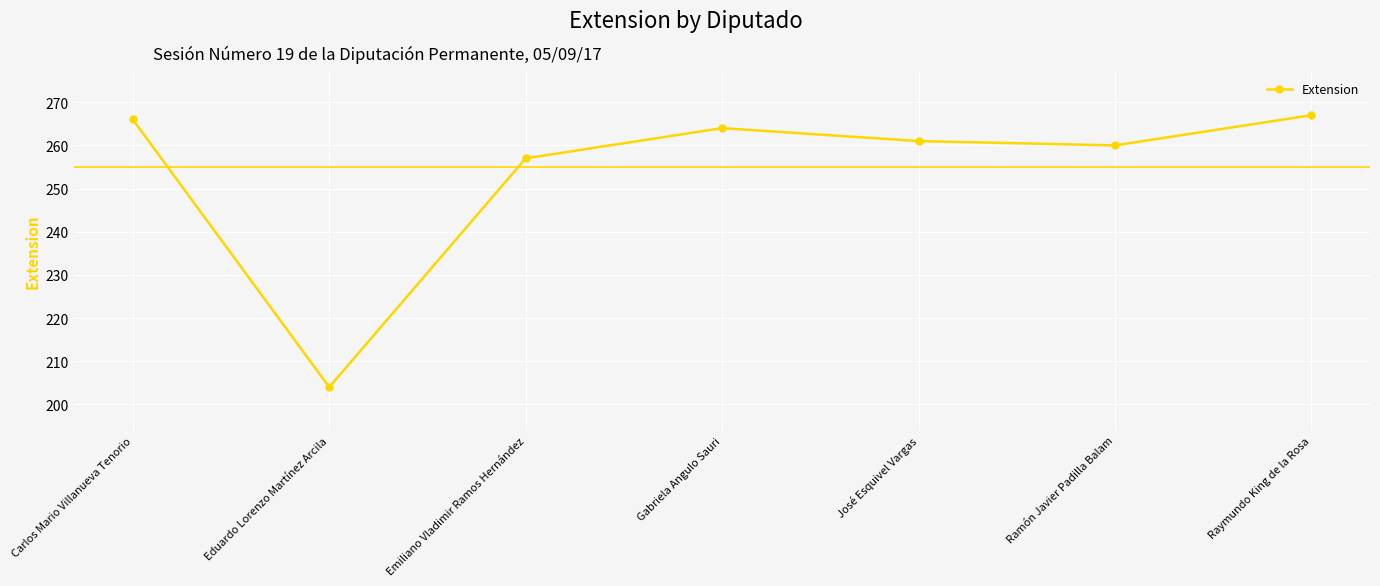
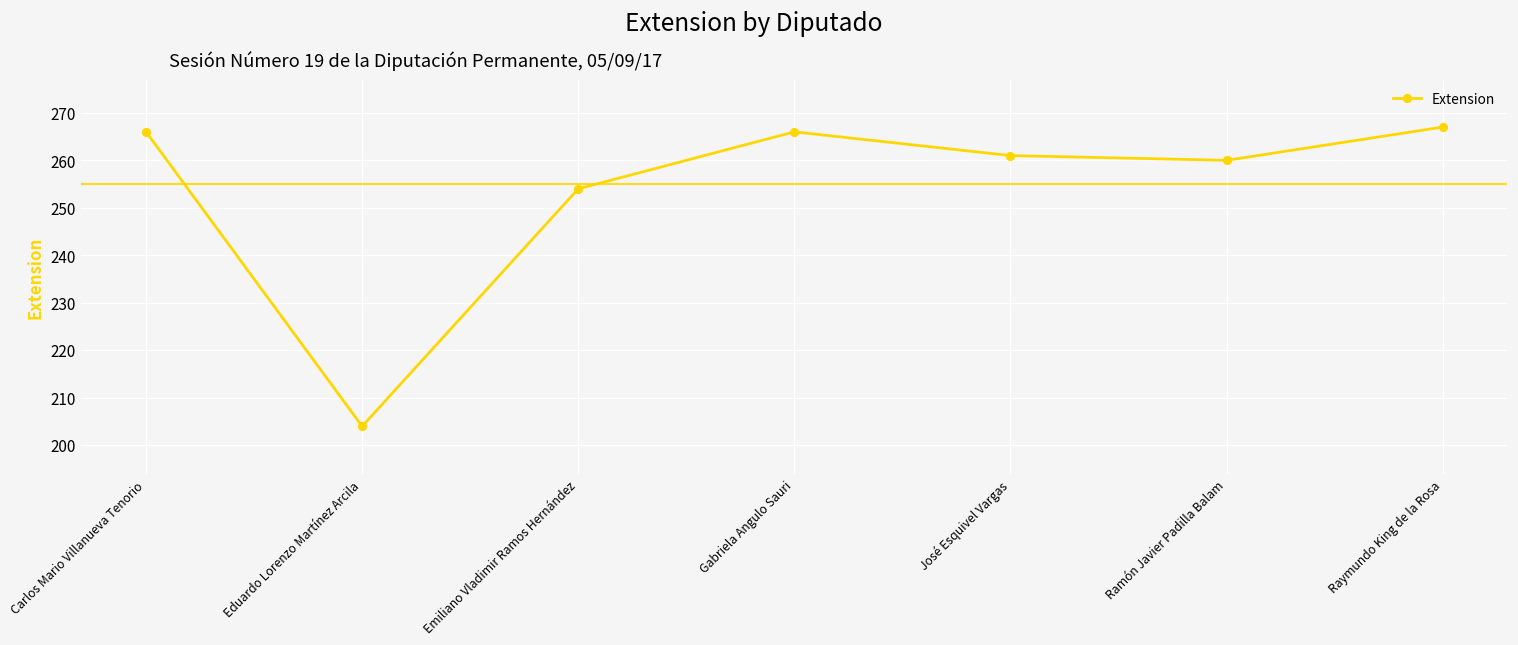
  {
    "Carlos Mario Villanueva Tenorio": 266,
    "Eduardo Lorenzo Martínez Arcila": 204,
-   "Emiliano Vladimir Ramos Hernández": 257,
-   "Gabriela Angulo Sauri": 264,
+   "Emiliano Vladimir Ramos Hernández": 254,
+   "Gabriela Angulo Sauri": 266,
    "José Esquivel Vargas": 261,
    "Ramón Javier Padilla Balam": 260,
    "Raymundo King de la Rosa": 267
  }
